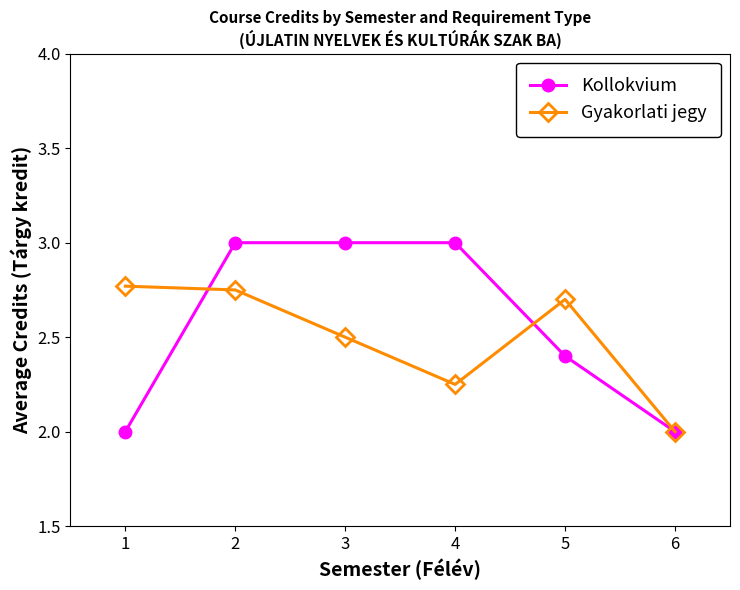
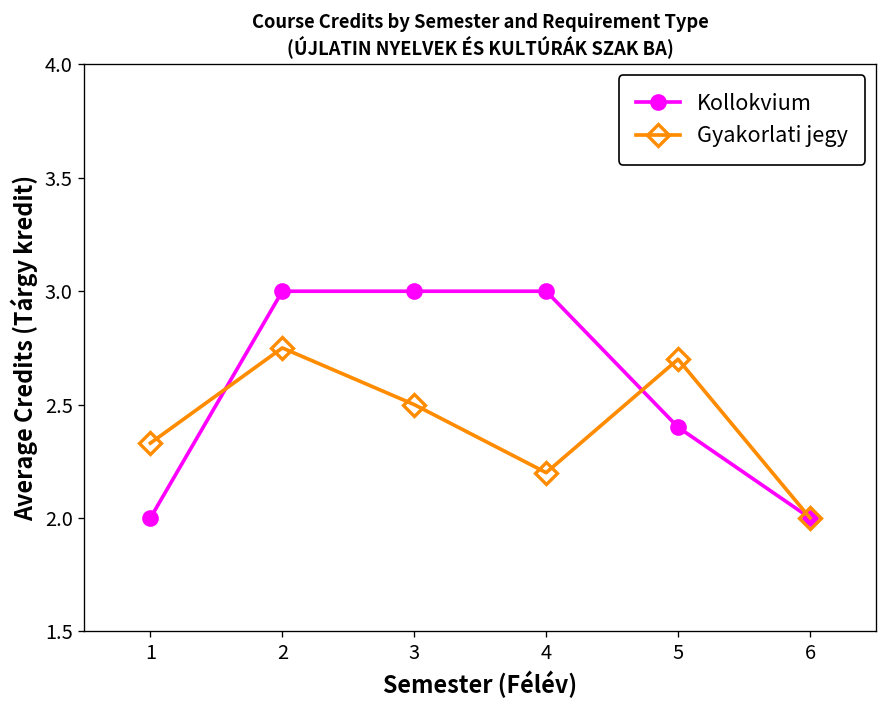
  {
    "Kollokvium": {
      "1": 2.00,
      "2": 3.00,
      "3": 3.00,
      "4": 3.00,
      "5": 2.40
    },
    "Gyakorlati jegy": {
-     "1": 2.77,
+     "1": 2.33,
      "2": 2.75,
      "3": 2.50,
-     "4": 2.25,
+     "4": 2.20,
      "5": 2.70
    }
  }
